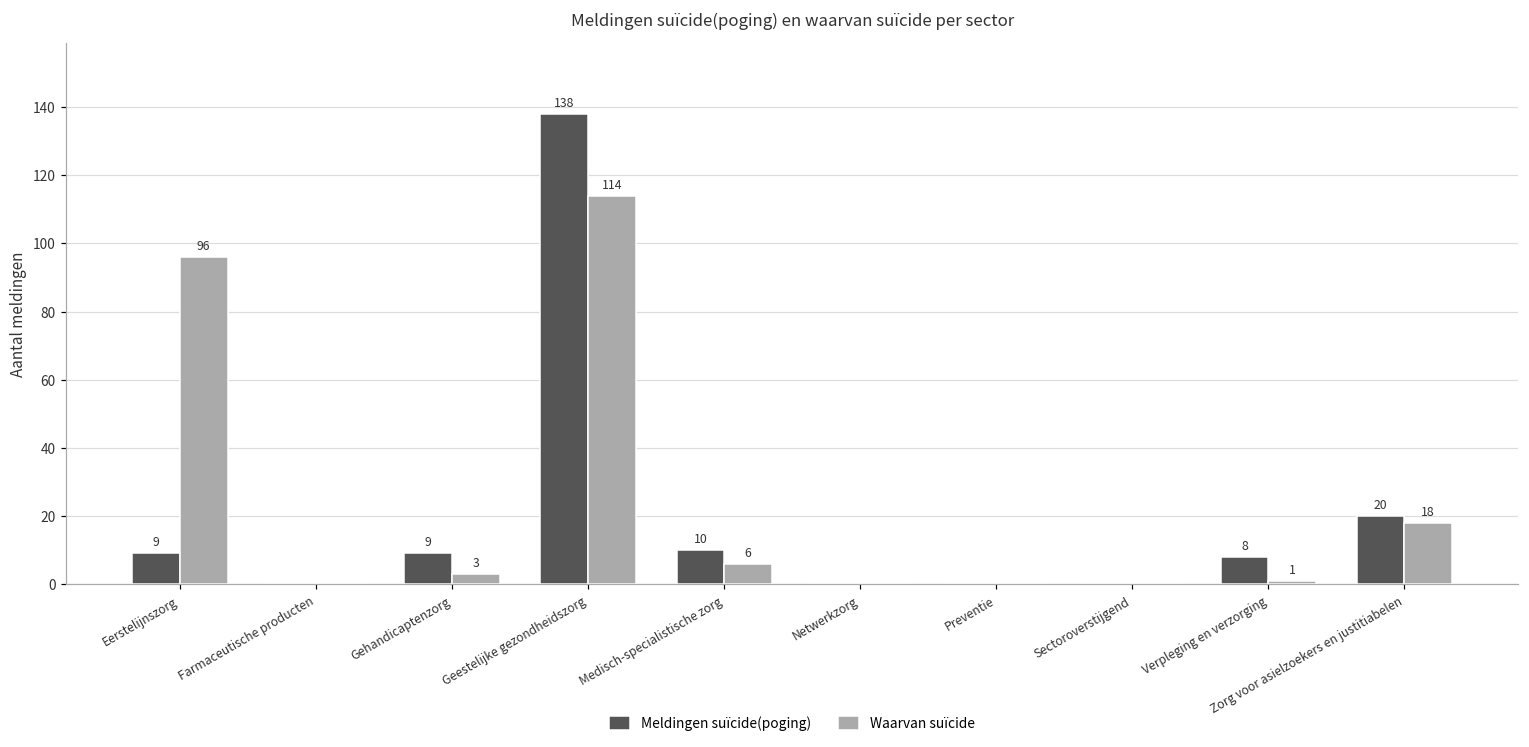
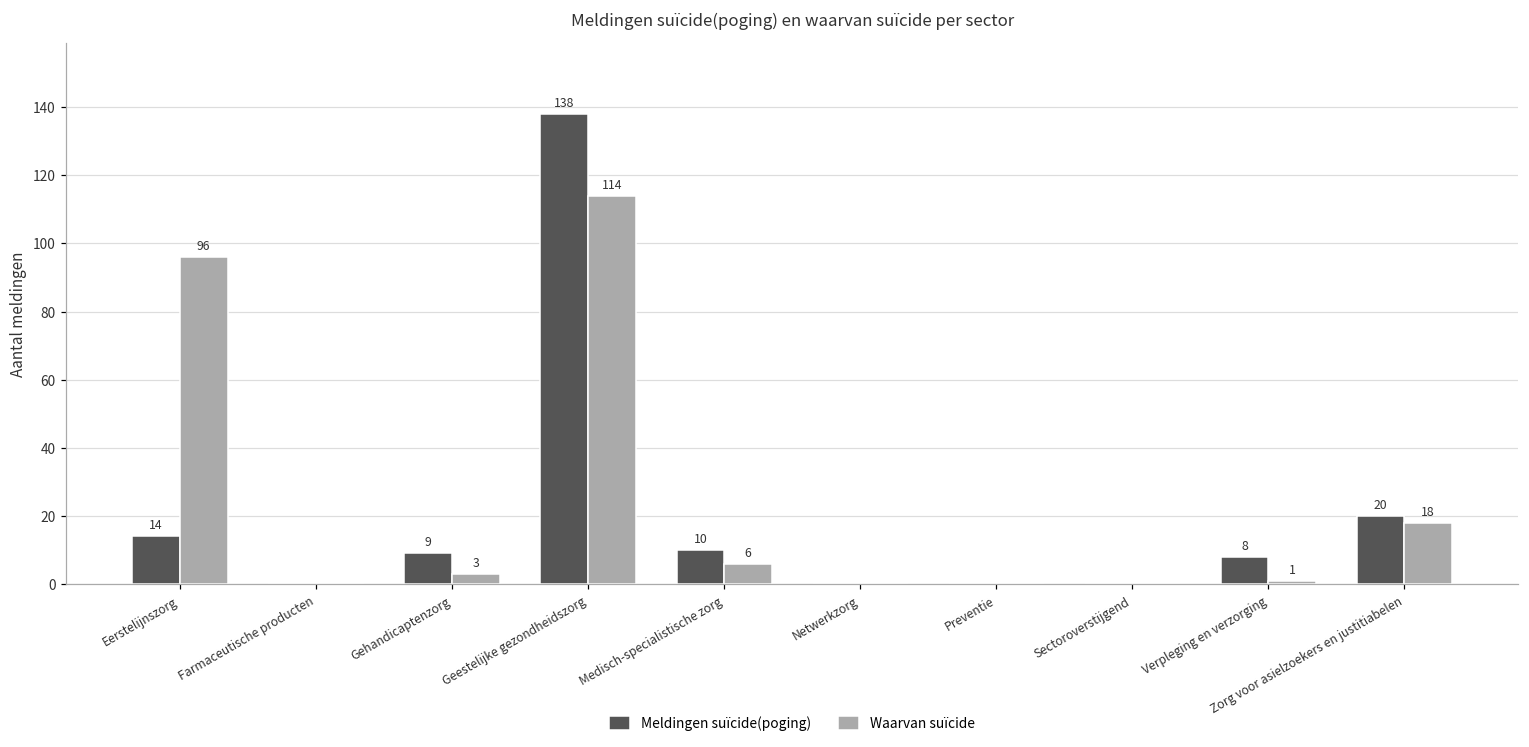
  {
    "Meldingen suïcide(poging)": {
-     "Eerstelijnszorg": 9,
+     "Eerstelijnszorg": 14,
      "Gehandicaptenzorg": 9,
      "Geestelijke gezondheidszorg": 138,
      "Medisch-specialistische zorg": 10,
      "Verpleging en verzorging": 8,
      "Zorg voor asielzoekers en justitiabelen": 20
    },
    "Waarvan suïcide": {
      "Eerstelijnszorg": 96,
      "Gehandicaptenzorg": 3,
      "Geestelijke gezondheidszorg": 114,
      "Medisch-specialistische zorg": 6,
      "Verpleging en verzorging": 1,
      "Zorg voor asielzoekers en justitiabelen": 18
    }
  }
